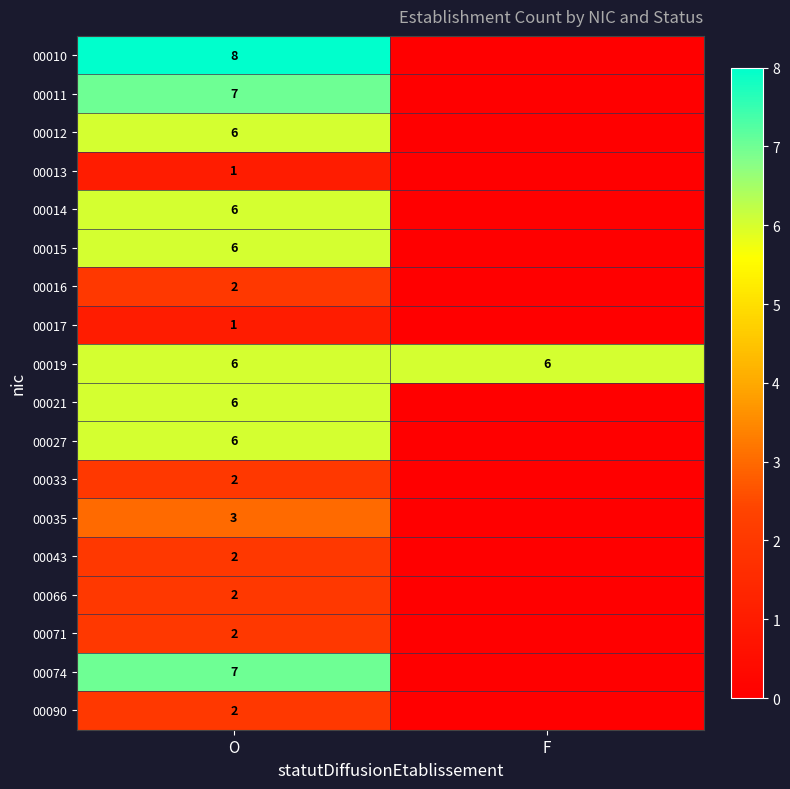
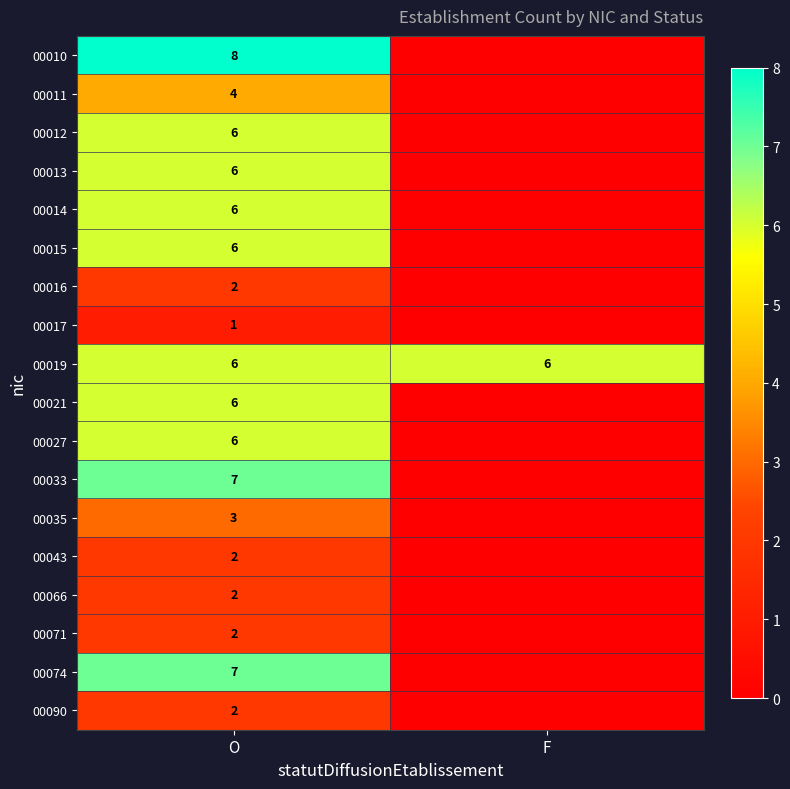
  {
    "00010": {
      "O": 8
    },
    "00011": {
-     "O": 7
+     "O": 4
    },
    "00012": {
      "O": 6
    },
    "00013": {
-     "O": 1
+     "O": 6
    },
    "00014": {
      "O": 6
    },
    "00015": {
      "O": 6
    },
    "00016": {
      "O": 2
    },
    "00017": {
      "O": 1
    },
    "00019": {
      "O": 6,
      "F": 6
    },
    "00021": {
      "O": 6
    },
    "00027": {
      "O": 6
    },
    "00033": {
-     "O": 2
+     "O": 7
    },
    "00035": {
      "O": 3
    },
    "00043": {
      "O": 2
    },
    "00066": {
      "O": 2
    },
    "00071": {
      "O": 2
    },
    "00074": {
      "O": 7
    },
    "00090": {
      "O": 2
    }
  }
